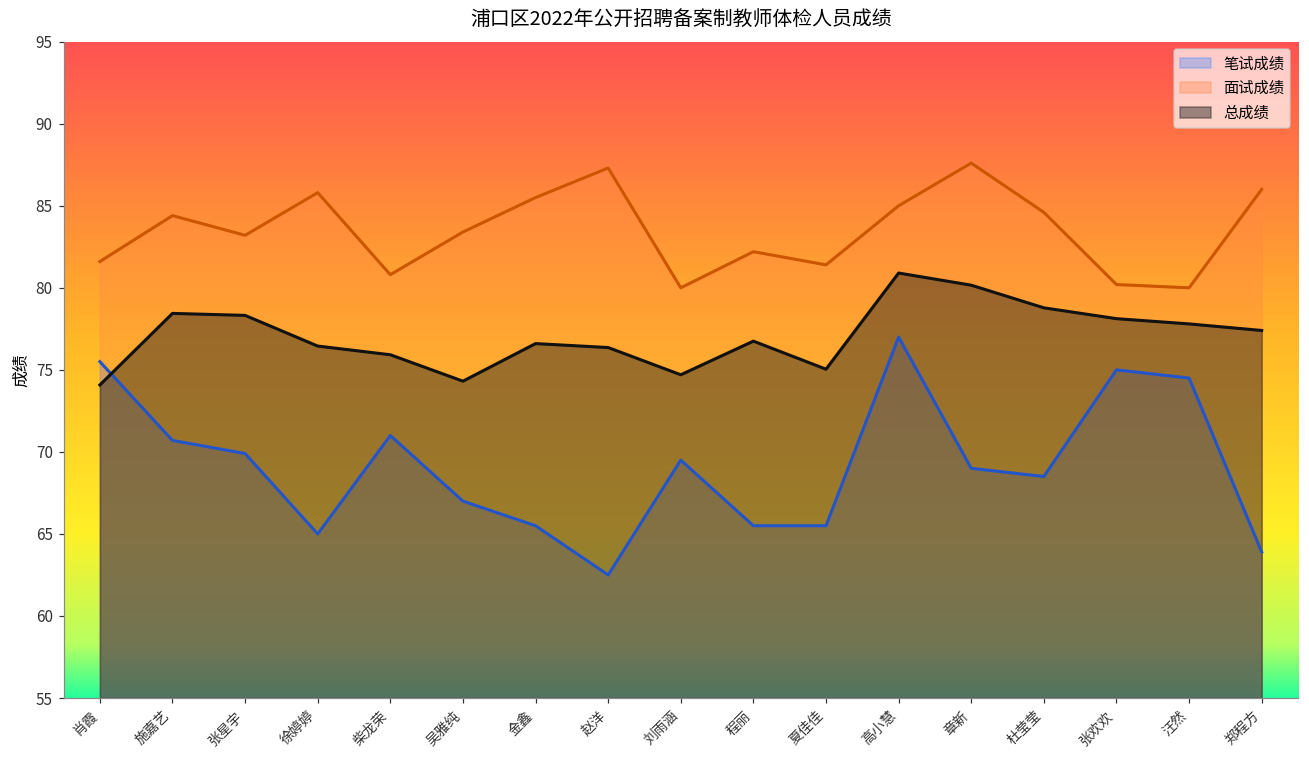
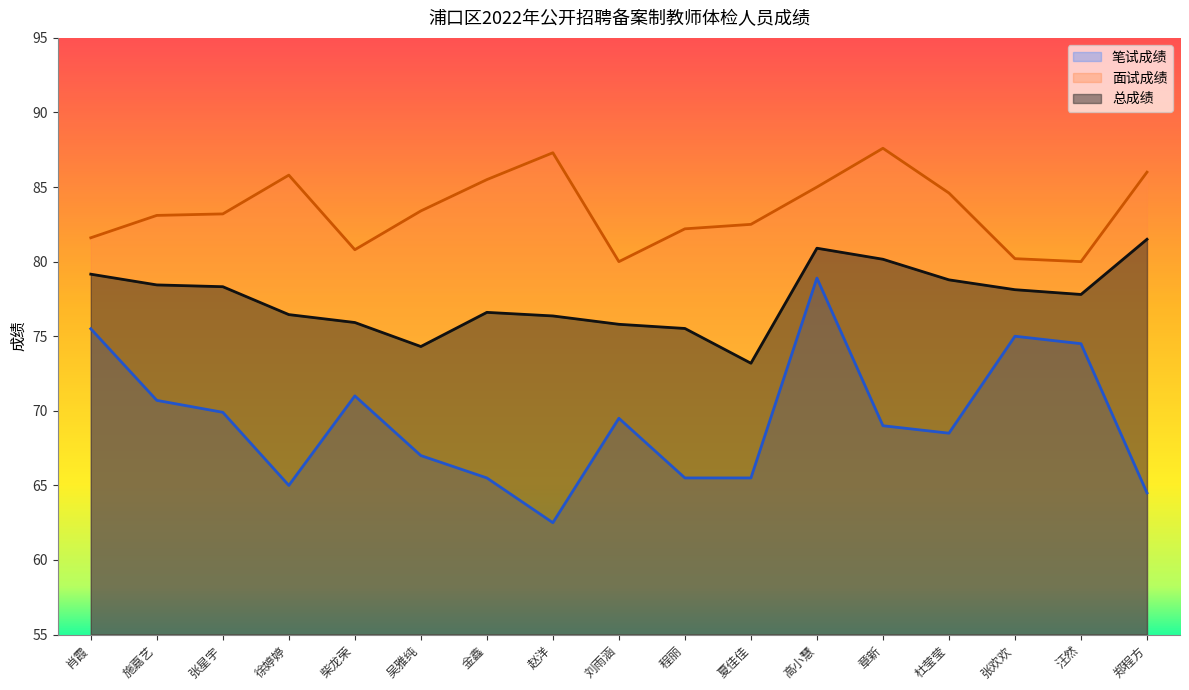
  {
    "笔试成绩": {
      "肖霞": 75.5,
      "施嘉艺": 70.7,
      "张星宇": 69.9,
      "徐婷婷": 65.0,
      "柴龙荣": 71.0,
      "吴雅纯": 67.0,
      "金鑫": 65.5,
      "赵洋": 62.5,
      "刘雨涵": 69.5,
      "程丽": 65.5,
      "夏佳佳": 65.5,
-     "高小慧": 77.0,
+     "高小慧": 78.9,
      "章新": 69.0,
      "杜莹莹": 68.5,
      "张欢欢": 75.0,
      "汪然": 74.5,
-     "郑程方": 63.9
+     "郑程方": 64.5
    },
    "面试成绩": {
      "肖霞": 81.6,
-     "施嘉艺": 84.4,
+     "施嘉艺": 83.1,
      "张星宇": 83.2,
      "徐婷婷": 85.8,
      "柴龙荣": 80.8,
      "吴雅纯": 83.4,
      "金鑫": 85.5,
      "赵洋": 87.3,
      "刘雨涵": 80.0,
      "程丽": 82.2,
-     "夏佳佳": 81.4,
+     "夏佳佳": 82.5,
      "高小慧": 85.0,
      "章新": 87.6,
      "杜莹莹": 84.6,
      "张欢欢": 80.2,
      "汪然": 80.0,
      "郑程方": 86.0
    },
    "总成绩": {
-     "肖霞": 74.1,
+     "肖霞": 79.2,
      "施嘉艺": 78.4,
      "张星宇": 78.3,
      "徐婷婷": 76.5,
      "柴龙荣": 75.9,
      "吴雅纯": 74.3,
      "金鑫": 76.6,
      "赵洋": 76.4,
-     "刘雨涵": 74.7,
-     "程丽": 76.8,
-     "夏佳佳": 75.0,
+     "刘雨涵": 75.8,
+     "程丽": 75.5,
+     "夏佳佳": 73.2,
      "高小慧": 80.9,
      "章新": 80.2,
      "杜莹莹": 78.8,
      "张欢欢": 78.1,
      "汪然": 77.8,
-     "郑程方": 77.4
+     "郑程方": 81.5
    }
  }
